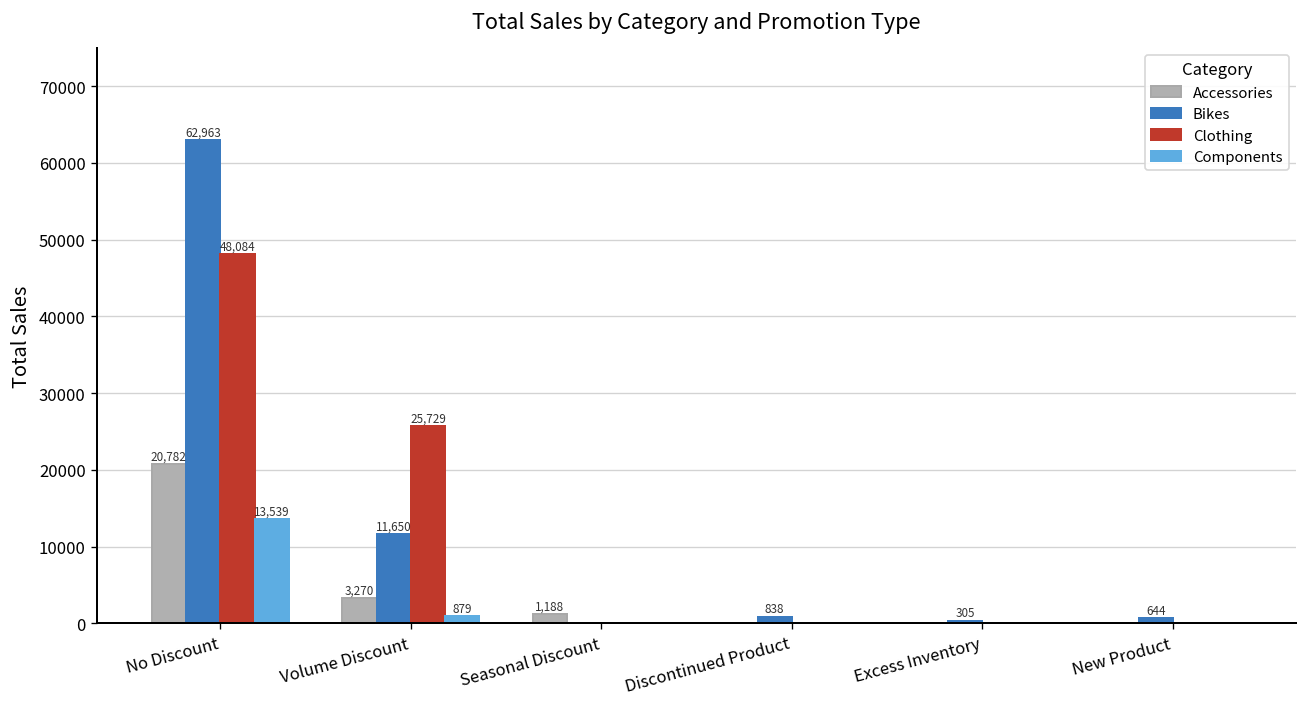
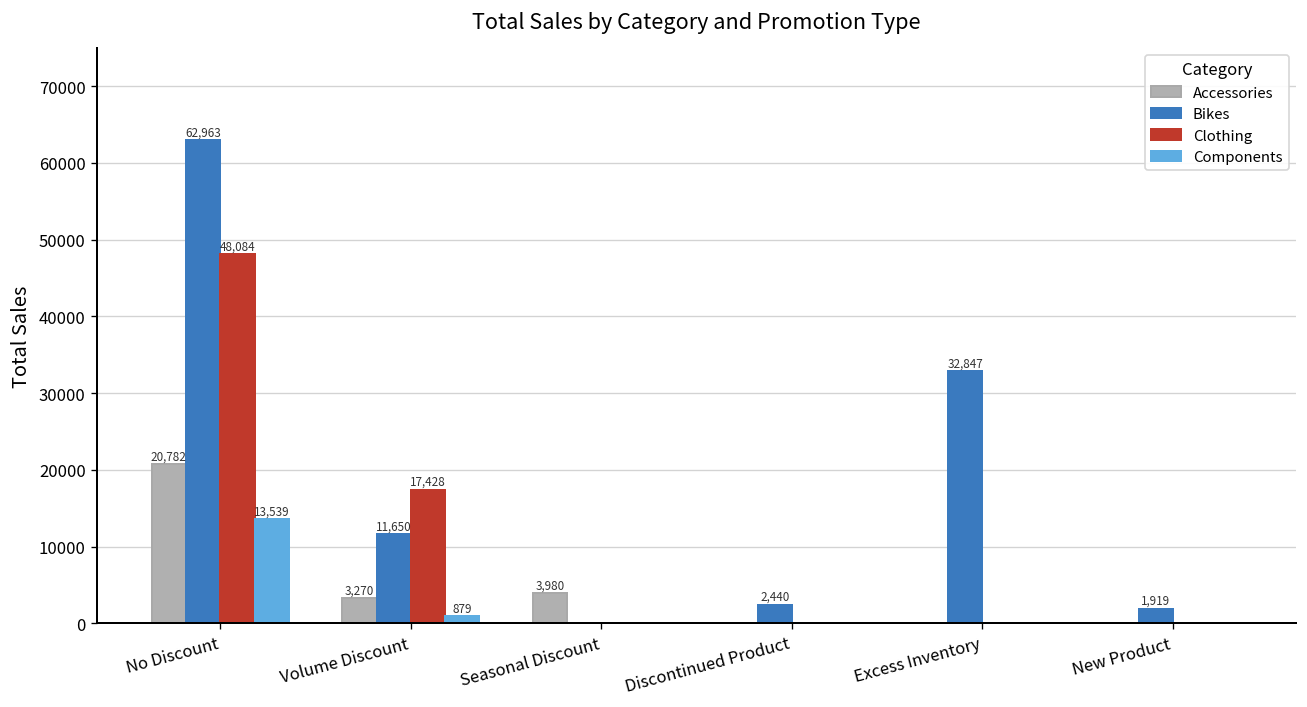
  {
    "Accessories": {
      "No Discount": "20,782",
      "Volume Discount": "3,270",
-     "Seasonal Discount": "1,188"
+     "Seasonal Discount": "3,980"
    },
    "Bikes": {
      "No Discount": "62,963",
      "Volume Discount": "11,650",
-     "Discontinued Product": "838",
-     "Excess Inventory": "305",
-     "New Product": "644"
+     "Discontinued Product": "2,440",
+     "Excess Inventory": "32,847",
+     "New Product": "1,919"
    },
    "Clothing": {
      "No Discount": "48,084",
-     "Volume Discount": "25,729"
+     "Volume Discount": "17,428"
    },
    "Components": {
      "No Discount": "13,539",
      "Volume Discount": "879"
    }
  }
